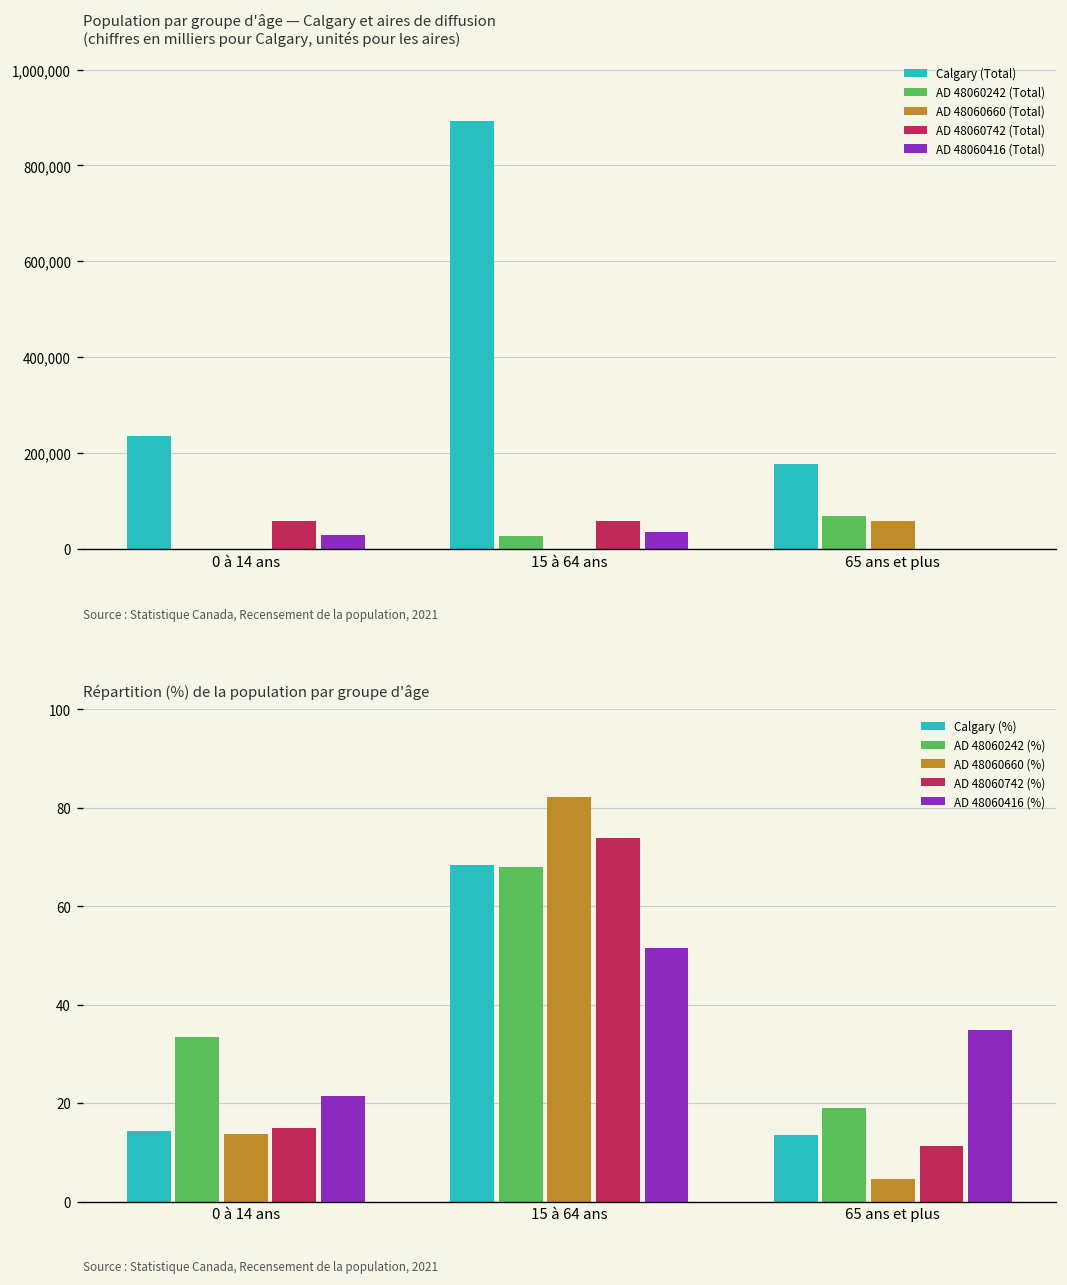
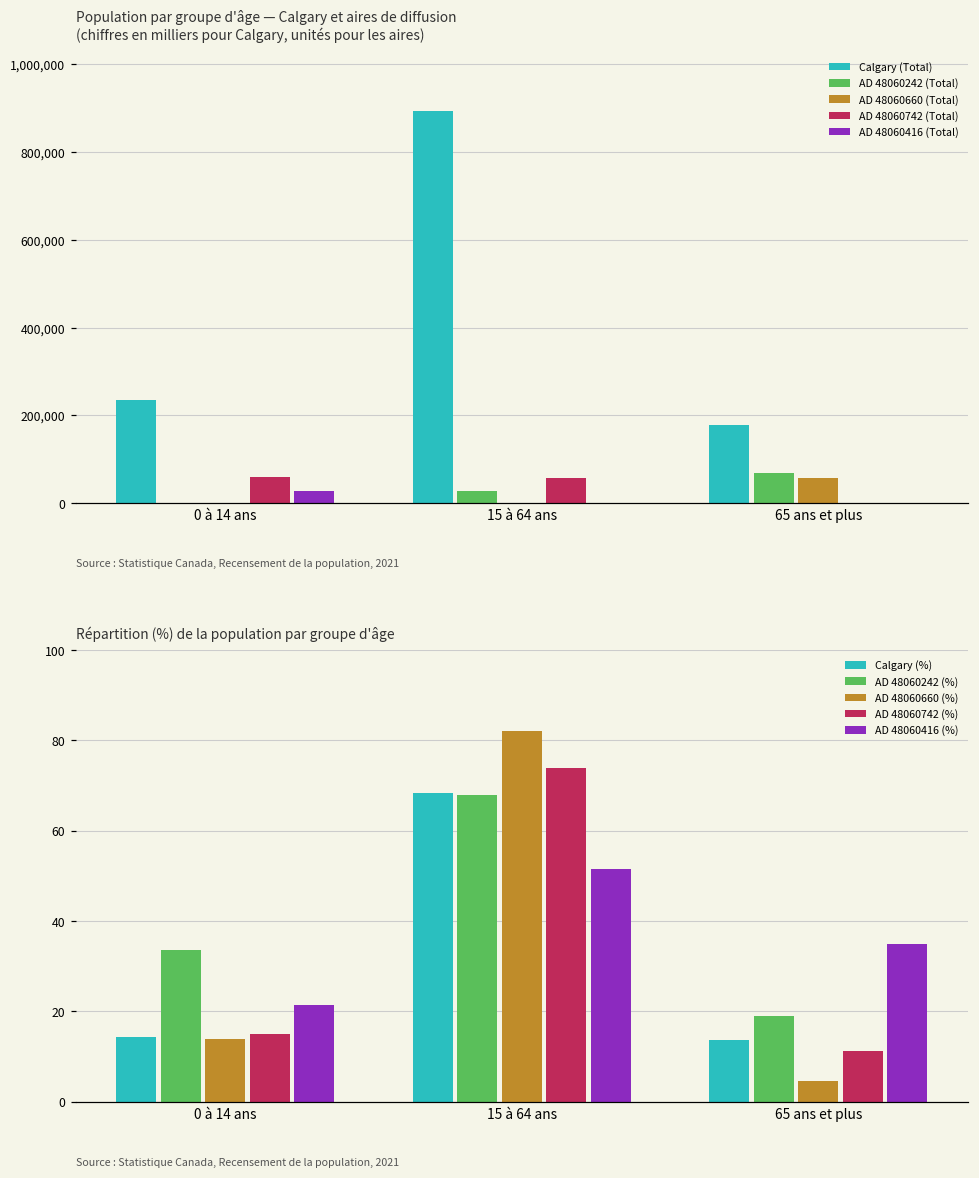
  {
    "Population par groupe d'âge — Calgary et aires de diffusion (chiffres en milliers pour Calgary, unités pour les aires)": {
      "Calgary (Total)": {
        "0 à 14 ans": "240,000",
        "15 à 64 ans": "890,000",
        "65 ans et plus": "180,000"
      },
      "AD 48060242 (Total)": {
        "15 à 64 ans": "30,000",
        "65 ans et plus": "70,000"
      },
      "AD 48060660 (Total)": {
        "65 ans et plus": "60,000"
      },
      "AD 48060742 (Total)": {
        "0 à 14 ans": "60,000",
        "15 à 64 ans": "60,000"
      },
      "AD 48060416 (Total)": {
        "0 à 14 ans": "30,000",
-       "15 à 64 ans": "40,000"
+       "15 à 64 ans": "0"
      }
    },
    "Répartition (%) de la population par groupe d'âge": {
      "Calgary (%)": {
        "0 à 14 ans": "14",
        "15 à 64 ans": "68",
        "65 ans et plus": "14"
      },
      "AD 48060242 (%)": {
        "0 à 14 ans": "34",
        "15 à 64 ans": "68",
        "65 ans et plus": "19"
      },
      "AD 48060660 (%)": {
        "0 à 14 ans": "14",
        "15 à 64 ans": "82",
        "65 ans et plus": "5"
      },
      "AD 48060742 (%)": {
        "0 à 14 ans": "15",
        "15 à 64 ans": "74",
        "65 ans et plus": "11"
      },
      "AD 48060416 (%)": {
        "0 à 14 ans": "22",
        "15 à 64 ans": "52",
        "65 ans et plus": "35"
      }
    }
  }
